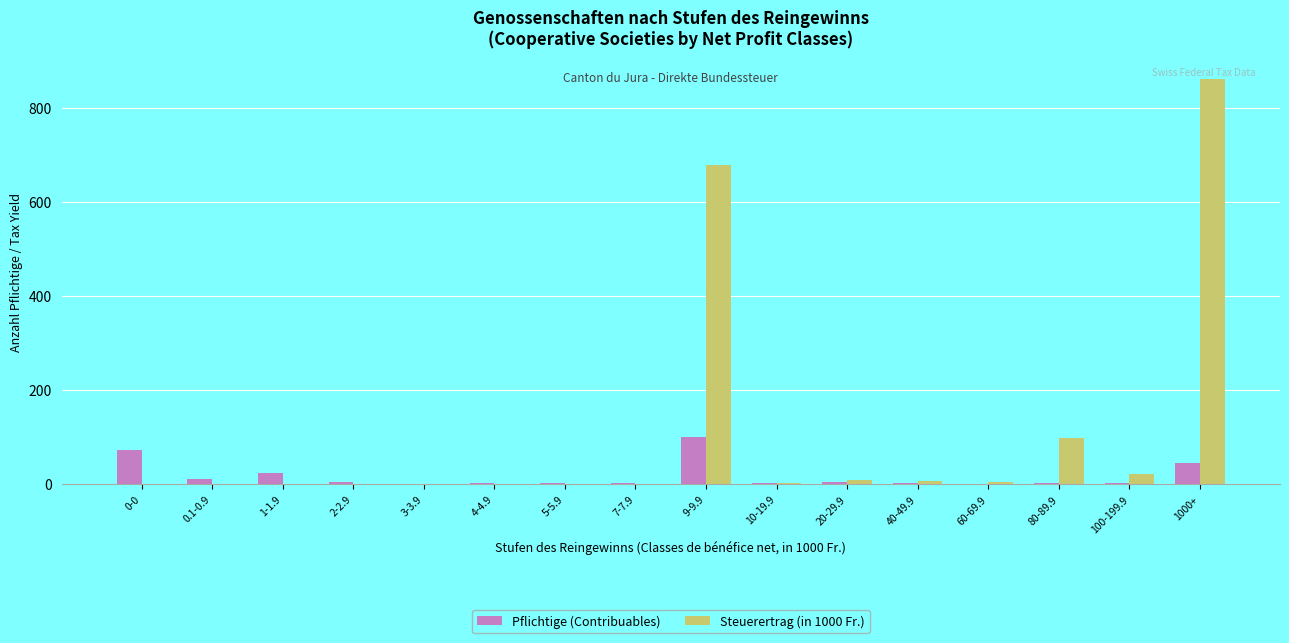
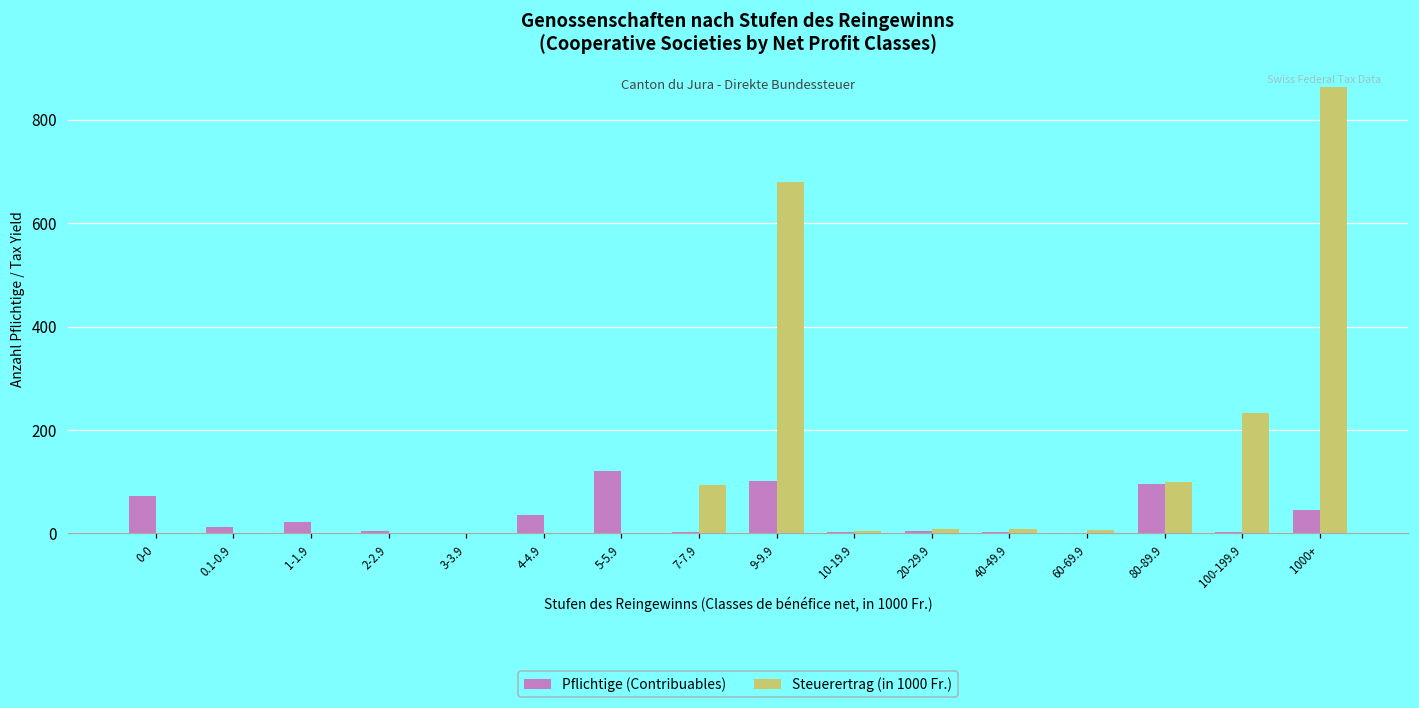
  {
    "Pflichtige (Contribuables)": {
      "0-0": 70,
      "0.1-0.9": 10,
      "1-1.9": 20,
-     "4-4.9": 0,
-     "5-5.9": 0,
+     "4-4.9": 40,
+     "5-5.9": 120,
      "9-9.9": 100,
-     "80-89.9": 0,
+     "80-89.9": 100,
      "1000+": 50
    },
    "Steuerertrag (in 1000 Fr.)": {
      "0-0": 0,
-     "7-7.9": 0,
+     "7-7.9": 90,
      "9-9.9": 680,
      "20-29.9": 10,
      "40-49.9": 10,
      "60-69.9": 10,
      "80-89.9": 100,
-     "100-199.9": 20,
+     "100-199.9": 230,
      "1000+": 860
    }
  }
